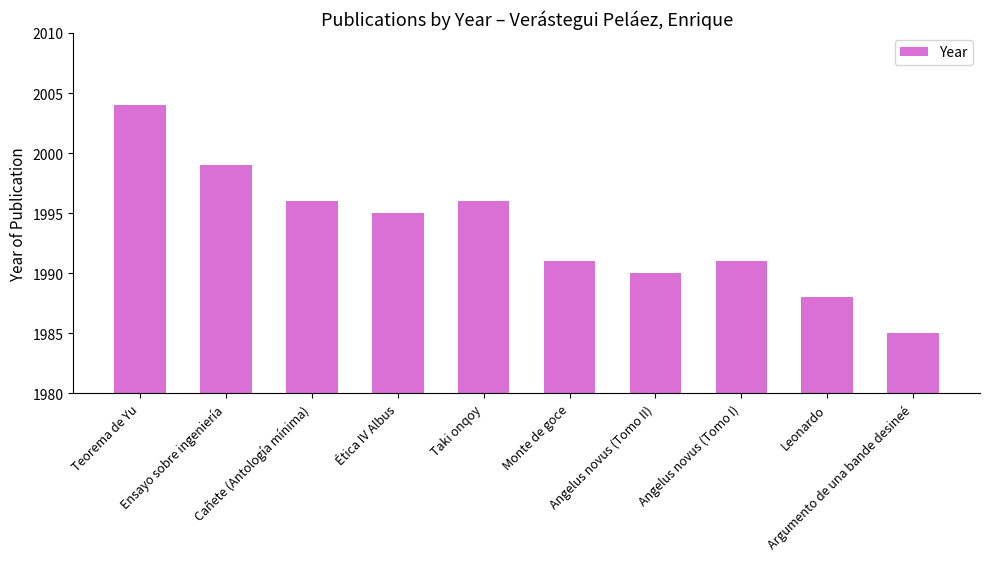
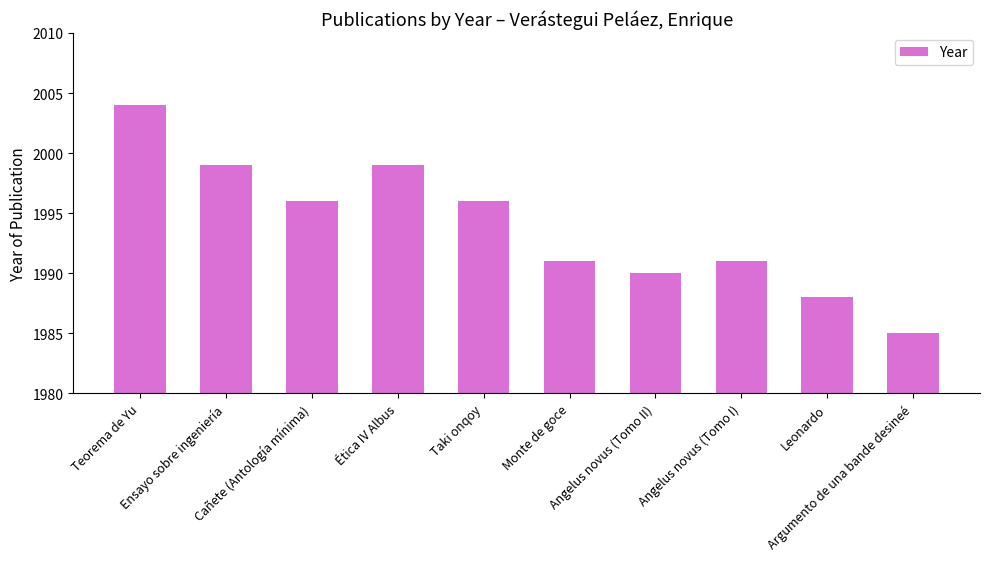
  {
    "Teorema de Yu": 2004,
    "Ensayo sobre ingeniería": 1999,
    "Cañete (Antología mínima)": 1996,
-   "Ética IV Albus": 1995,
+   "Ética IV Albus": 1999,
    "Taki onqoy": 1996,
    "Monte de goce": 1991,
    "Angelus novus (Tomo II)": 1990,
    "Angelus novus (Tomo I)": 1991,
    "Leonardo": 1988,
    "Argumento de una bande desineé": 1985
  }
